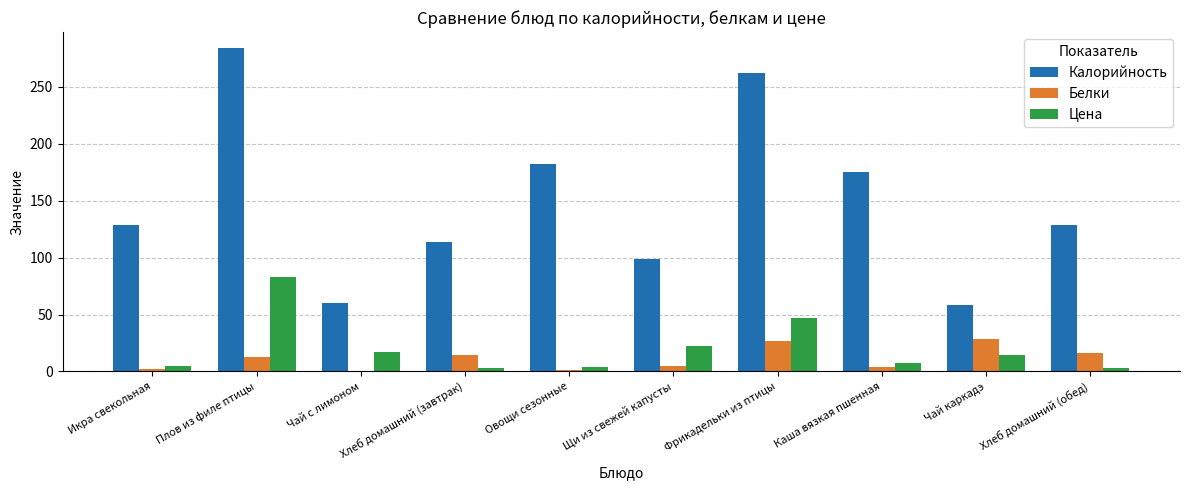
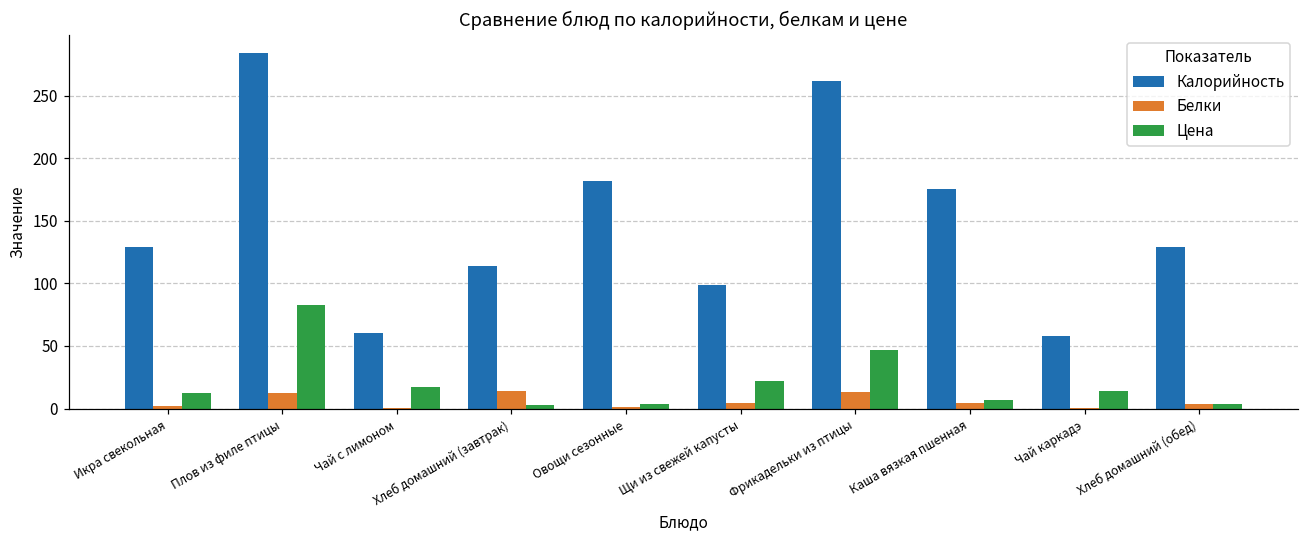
  {
    "Калорийность": {
      "Икра свекольная": 129,
      "Плов из филе птицы": 284,
      "Чай с лимоном": 60,
      "Хлеб домашний (завтрак)": 114,
      "Овощи сезонные": 182,
      "Щи из свежей капусты": 99,
      "Фрикадельки из птицы": 262,
      "Каша вязкая пшенная": 175,
      "Чай каркадэ": 58,
      "Хлеб домашний (обед)": 129
    },
    "Белки": {
      "Икра свекольная": 2,
      "Плов из филе птицы": 13,
      "Хлеб домашний (завтрак)": 14,
      "Щи из свежей капусты": 5,
-     "Фрикадельки из птицы": 26,
+     "Фрикадельки из птицы": 13,
      "Каша вязкая пшенная": 4,
-     "Чай каркадэ": 28,
-     "Хлеб домашний (обед)": 17
+     "Чай каркадэ": 0,
+     "Хлеб домашний (обед)": 4
    },
    "Цена": {
-     "Икра свекольная": 5,
+     "Икра свекольная": 12,
      "Плов из филе птицы": 83,
      "Чай с лимоном": 17,
      "Хлеб домашний (завтрак)": 3,
      "Овощи сезонные": 4,
      "Щи из свежей капусты": 22,
      "Фрикадельки из птицы": 47,
      "Каша вязкая пшенная": 7,
      "Чай каркадэ": 14,
      "Хлеб домашний (обед)": 3
    }
  }
